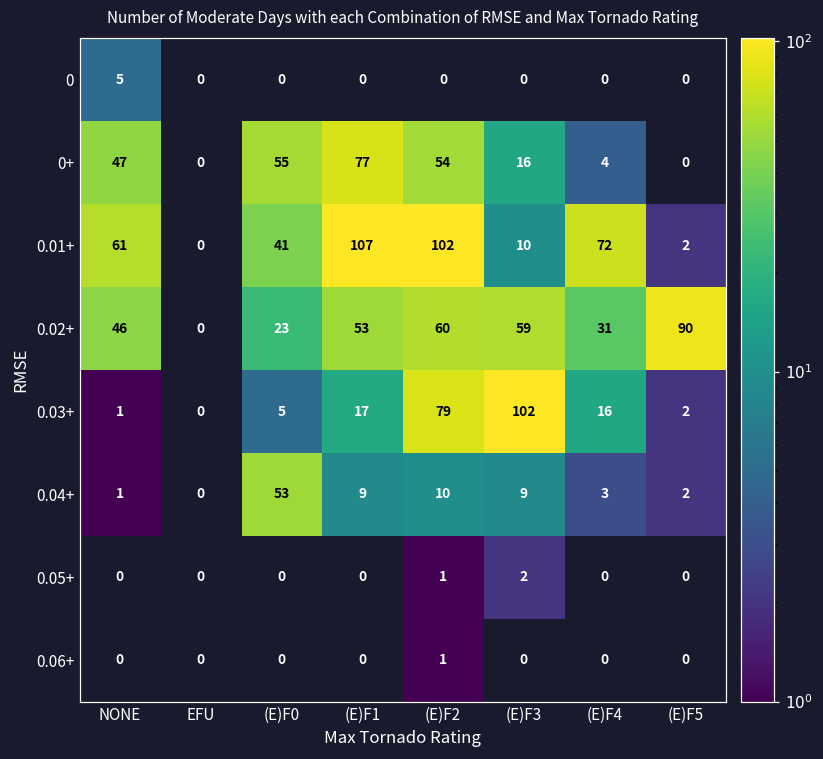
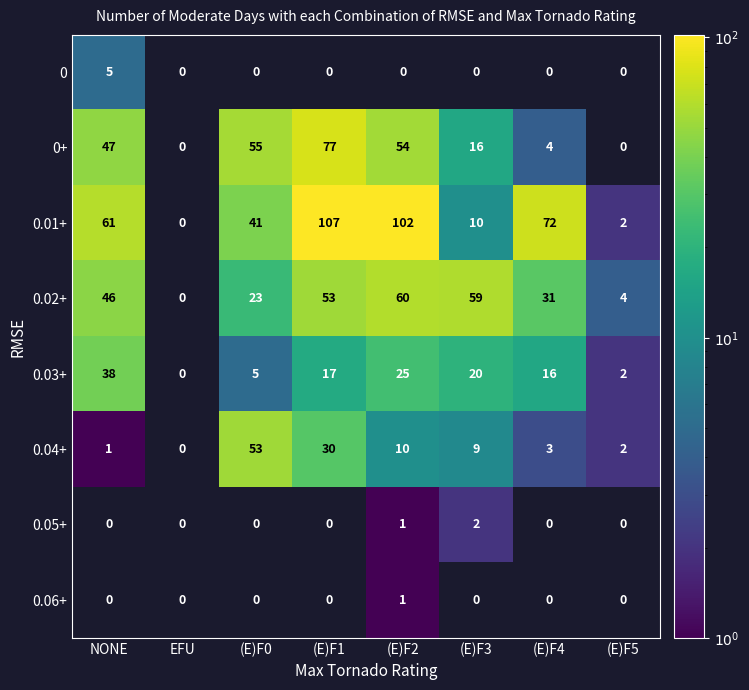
  {
    "0": {
      "NONE": 5
    },
    "0+": {
      "NONE": 47,
      "(E)F0": 55,
      "(E)F1": 77,
      "(E)F2": 54,
      "(E)F3": 16,
      "(E)F4": 4
    },
    "0.01+": {
      "NONE": 61,
      "(E)F0": 41,
      "(E)F1": 107,
      "(E)F2": 102,
      "(E)F3": 10,
      "(E)F4": 72,
      "(E)F5": 2
    },
    "0.02+": {
      "NONE": 46,
      "(E)F0": 23,
      "(E)F1": 53,
      "(E)F2": 60,
      "(E)F3": 59,
      "(E)F4": 31,
-     "(E)F5": 90
+     "(E)F5": 4
    },
    "0.03+": {
-     "NONE": 1,
+     "NONE": 38,
      "(E)F0": 5,
      "(E)F1": 17,
-     "(E)F2": 79,
-     "(E)F3": 102,
+     "(E)F2": 25,
+     "(E)F3": 20,
      "(E)F4": 16,
      "(E)F5": 2
    },
    "0.04+": {
      "NONE": 1,
      "(E)F0": 53,
-     "(E)F1": 9,
+     "(E)F1": 30,
      "(E)F2": 10,
      "(E)F3": 9,
      "(E)F4": 3,
      "(E)F5": 2
    },
    "0.05+": {
      "(E)F2": 1,
      "(E)F3": 2
    },
    "0.06+": {
      "(E)F2": 1
    }
  }
